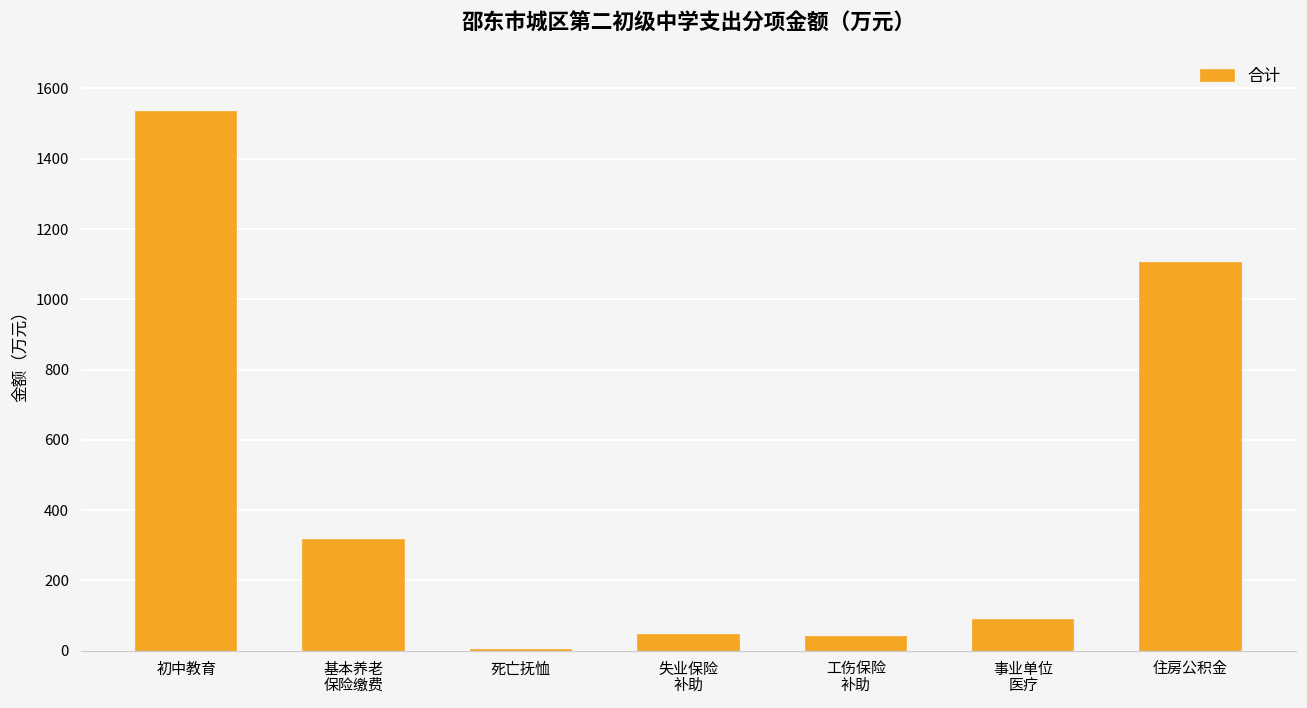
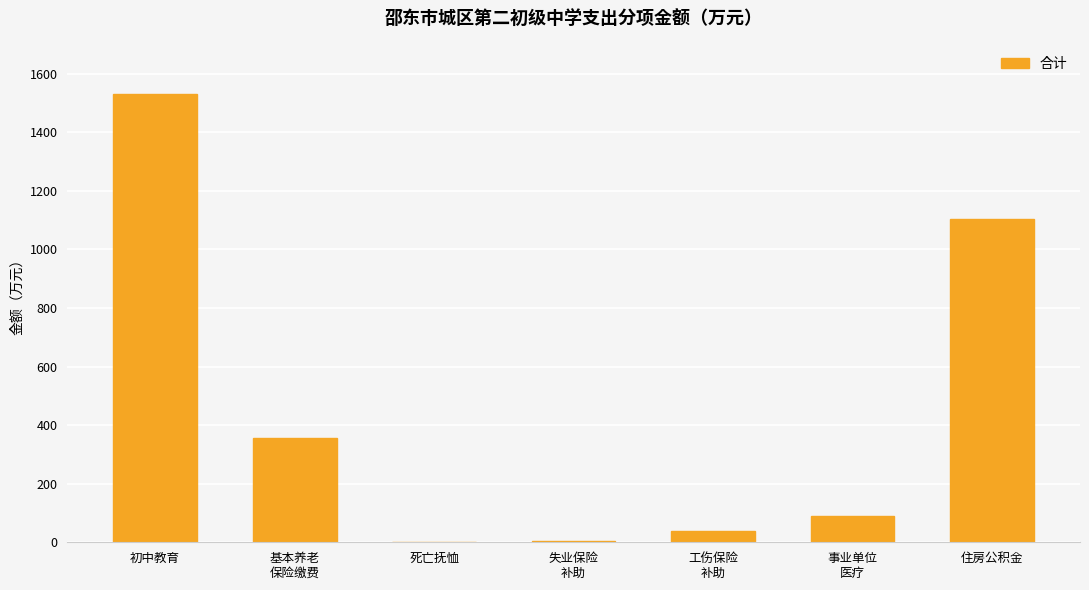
  {
    "初中教育": 1530,
-   "基本养老 保险缴费": 320,
-   "失业保险 补助": 40,
+   "基本养老 保险缴费": 360,
+   "失业保险 补助": 10,
    "工伤保险 补助": 40,
    "事业单位 医疗": 90,
    "住房公积金": 1100
  }
